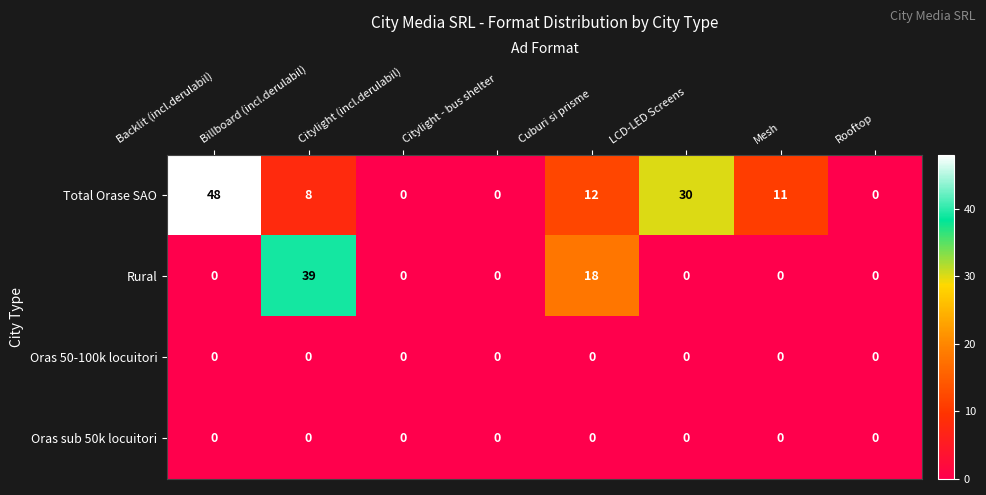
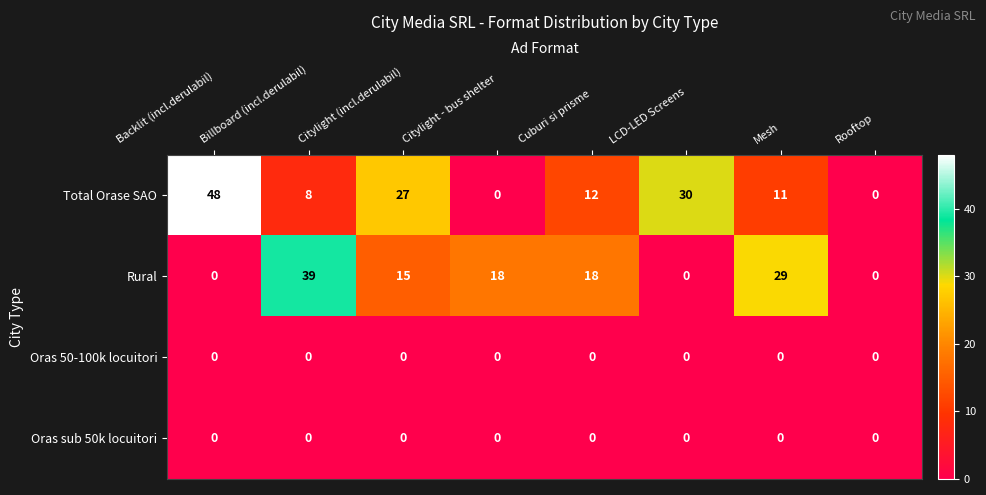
  {
    "Total Orase SAO": {
      "Backlit (incl.derulabil)": 48,
      "Billboard (incl.derulabil)": 8,
-     "Citylight (incl.derulabil)": 0,
+     "Citylight (incl.derulabil)": 27,
      "Citylight - bus shelter": 0,
      "Cuburi si prisme": 12,
      "LCD-LED Screens": 30,
      "Mesh": 11,
      "Rooftop": 0
    },
    "Rural": {
      "Backlit (incl.derulabil)": 0,
      "Billboard (incl.derulabil)": 39,
-     "Citylight (incl.derulabil)": 0,
-     "Citylight - bus shelter": 0,
+     "Citylight (incl.derulabil)": 15,
+     "Citylight - bus shelter": 18,
      "Cuburi si prisme": 18,
      "LCD-LED Screens": 0,
-     "Mesh": 0,
+     "Mesh": 29,
      "Rooftop": 0
    },
    "Oras 50-100k locuitori": {
      "Backlit (incl.derulabil)": 0,
      "Billboard (incl.derulabil)": 0,
      "Citylight (incl.derulabil)": 0,
      "Citylight - bus shelter": 0,
      "Cuburi si prisme": 0,
      "LCD-LED Screens": 0,
      "Mesh": 0,
      "Rooftop": 0
    },
    "Oras sub 50k locuitori": {
      "Backlit (incl.derulabil)": 0,
      "Billboard (incl.derulabil)": 0,
      "Citylight (incl.derulabil)": 0,
      "Citylight - bus shelter": 0,
      "Cuburi si prisme": 0,
      "LCD-LED Screens": 0,
      "Mesh": 0,
      "Rooftop": 0
    }
  }
